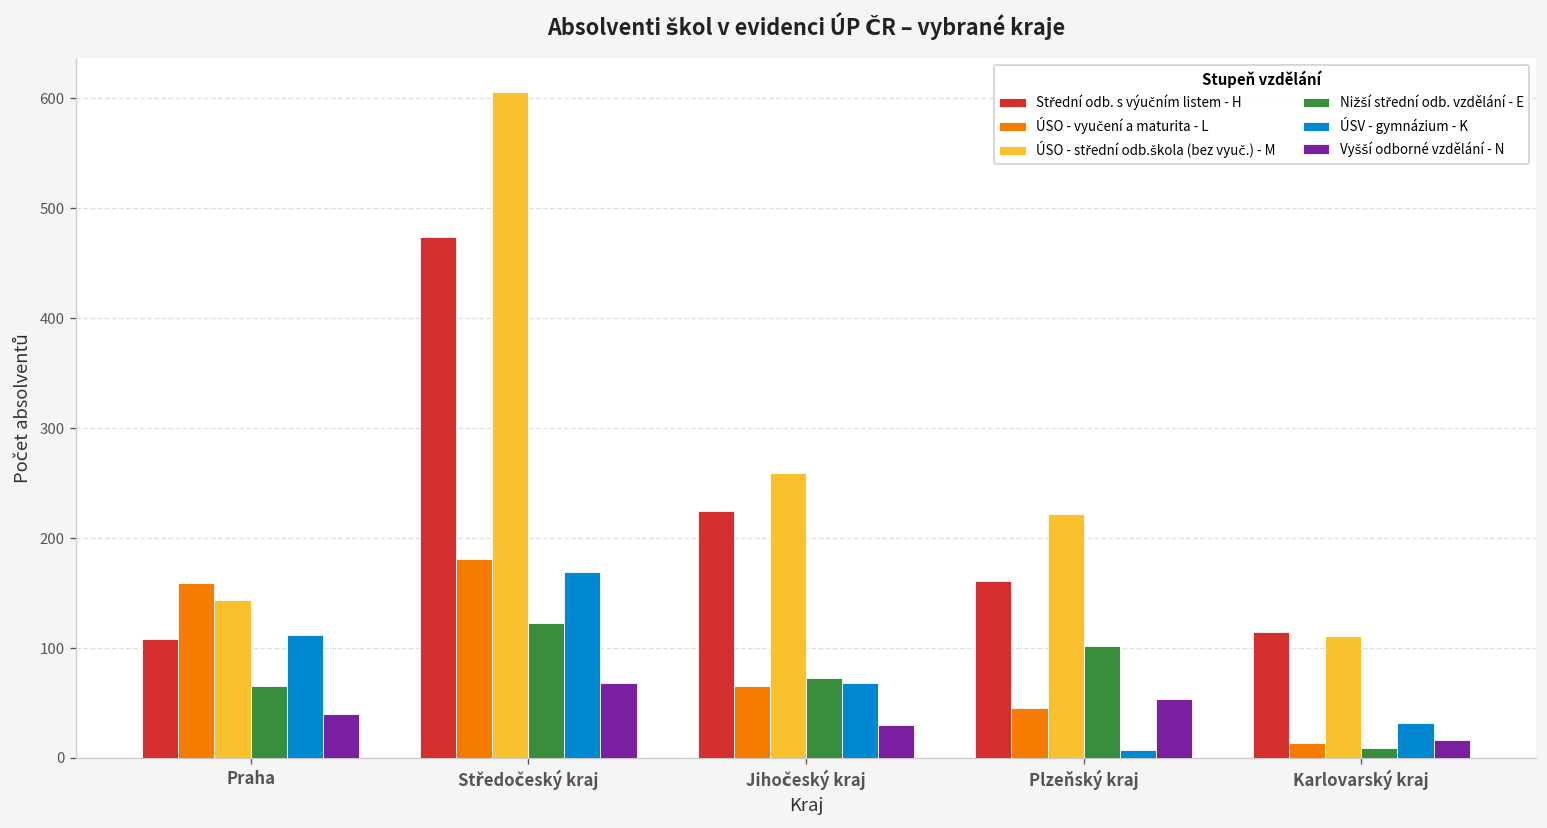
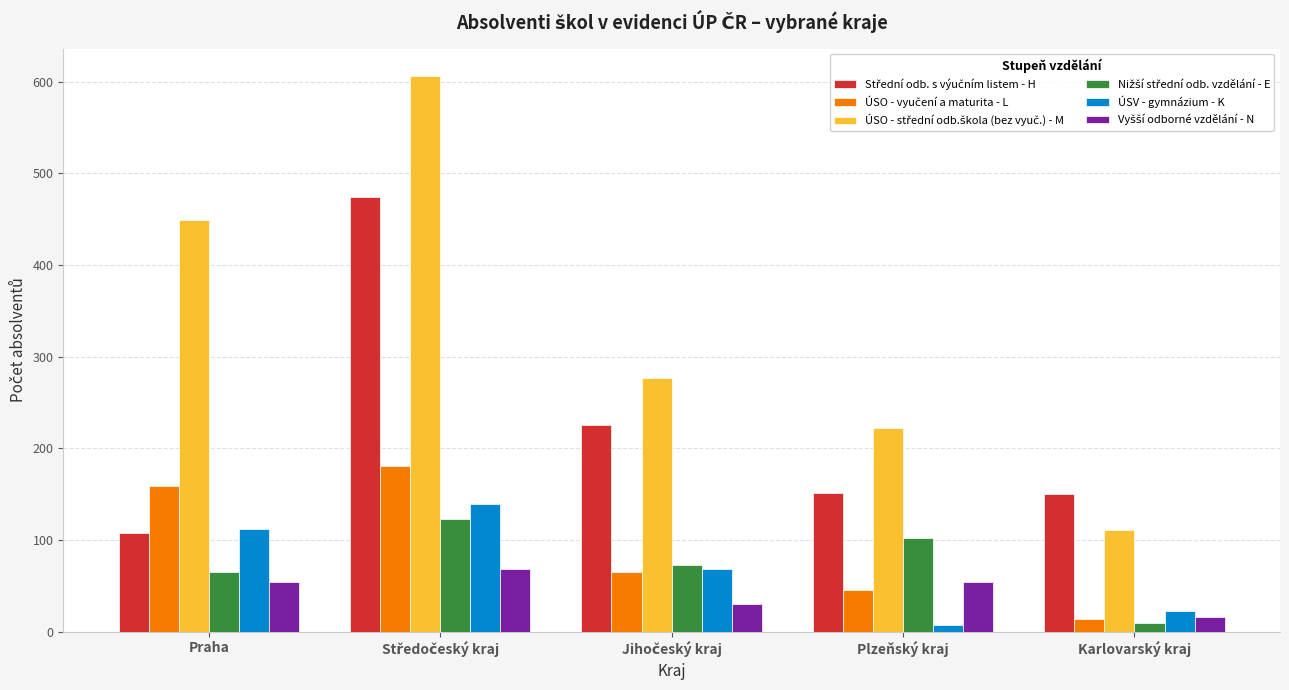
  {
    "Střední odb. s výučním listem - H": {
      "Praha": 110,
      "Středočeský kraj": 470,
      "Jihočeský kraj": 230,
-     "Plzeňský kraj": 160,
-     "Karlovarský kraj": 120
+     "Plzeňský kraj": 150,
+     "Karlovarský kraj": 150
    },
    "ÚSO - vyučení a maturita - L": {
      "Praha": 160,
      "Středočeský kraj": 180,
      "Jihočeský kraj": 70,
      "Plzeňský kraj": 50,
      "Karlovarský kraj": 10
    },
    "ÚSO - střední odb.škola (bez vyuč.) - M": {
-     "Praha": 140,
+     "Praha": 450,
      "Středočeský kraj": 610,
-     "Jihočeský kraj": 260,
+     "Jihočeský kraj": 280,
      "Plzeňský kraj": 220,
      "Karlovarský kraj": 110
    },
    "Nižší střední odb. vzdělání - E": {
      "Praha": 70,
      "Středočeský kraj": 120,
      "Jihočeský kraj": 70,
      "Plzeňský kraj": 100,
      "Karlovarský kraj": 10
    },
    "ÚSV - gymnázium - K": {
      "Praha": 110,
-     "Středočeský kraj": 170,
+     "Středočeský kraj": 140,
      "Jihočeský kraj": 70,
      "Plzeňský kraj": 10,
-     "Karlovarský kraj": 30
+     "Karlovarský kraj": 20
    },
    "Vyšší odborné vzdělání - N": {
-     "Praha": 40,
+     "Praha": 50,
      "Středočeský kraj": 70,
      "Jihočeský kraj": 30,
      "Plzeňský kraj": 50,
      "Karlovarský kraj": 20
    }
  }
